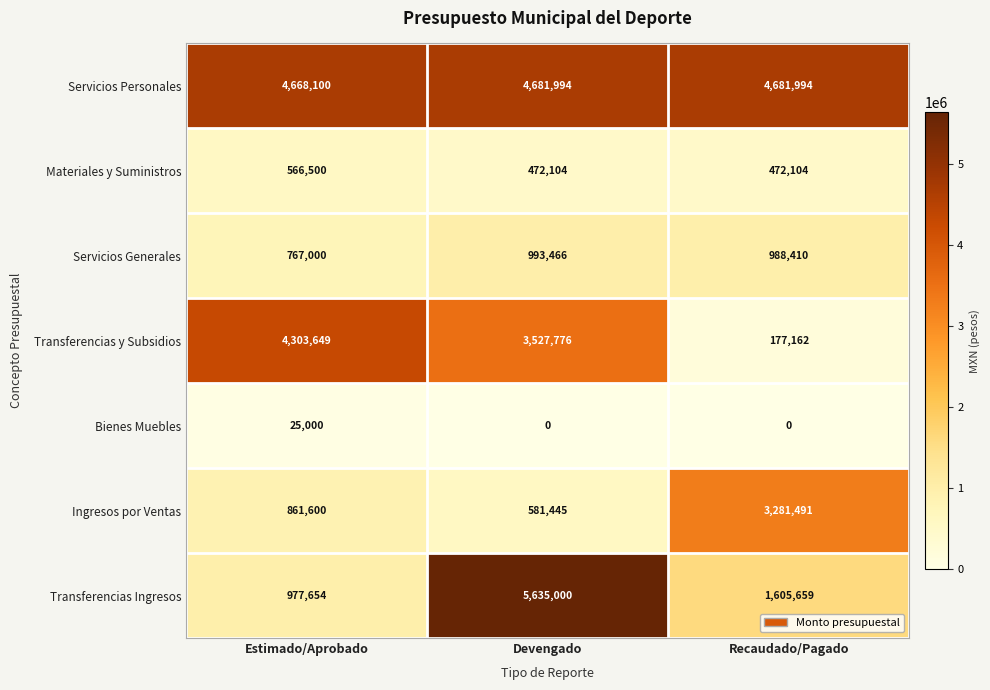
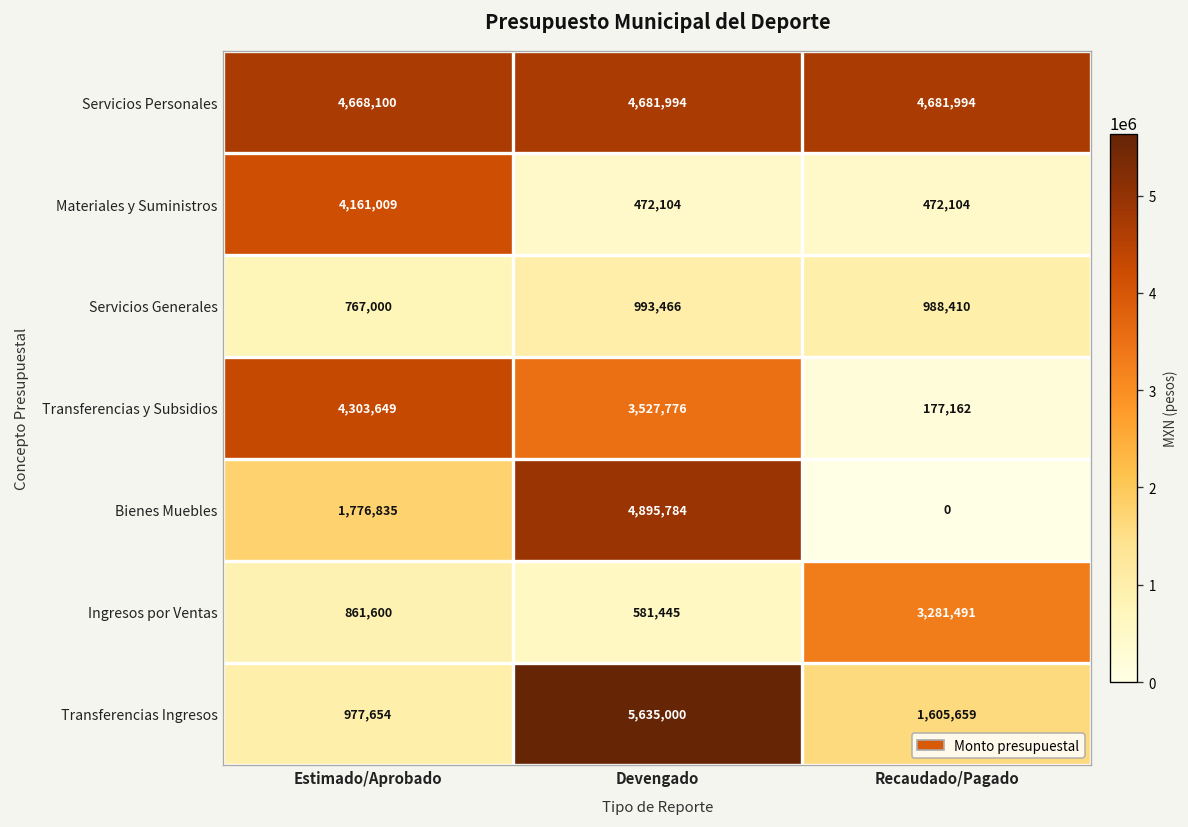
  {
    "Servicios Personales": {
      "Estimado/Aprobado": "4,668,100",
      "Devengado": "4,681,994",
      "Recaudado/Pagado": "4,681,994"
    },
    "Materiales y Suministros": {
-     "Estimado/Aprobado": "566,500",
+     "Estimado/Aprobado": "4,161,009",
      "Devengado": "472,104",
      "Recaudado/Pagado": "472,104"
    },
    "Servicios Generales": {
      "Estimado/Aprobado": "767,000",
      "Devengado": "993,466",
      "Recaudado/Pagado": "988,410"
    },
    "Transferencias y Subsidios": {
      "Estimado/Aprobado": "4,303,649",
      "Devengado": "3,527,776",
      "Recaudado/Pagado": "177,162"
    },
    "Bienes Muebles": {
-     "Estimado/Aprobado": "25,000",
-     "Devengado": "0",
+     "Estimado/Aprobado": "1,776,835",
+     "Devengado": "4,895,784",
      "Recaudado/Pagado": "0"
    },
    "Ingresos por Ventas": {
      "Estimado/Aprobado": "861,600",
      "Devengado": "581,445",
      "Recaudado/Pagado": "3,281,491"
    },
    "Transferencias Ingresos": {
      "Estimado/Aprobado": "977,654",
      "Devengado": "5,635,000",
      "Recaudado/Pagado": "1,605,659"
    }
  }
